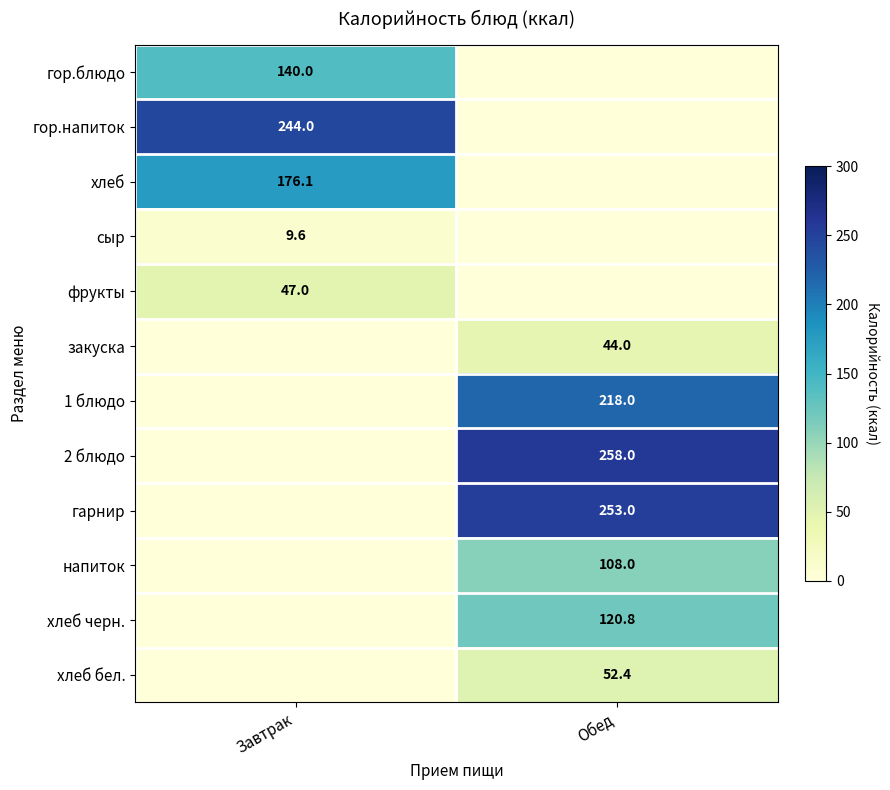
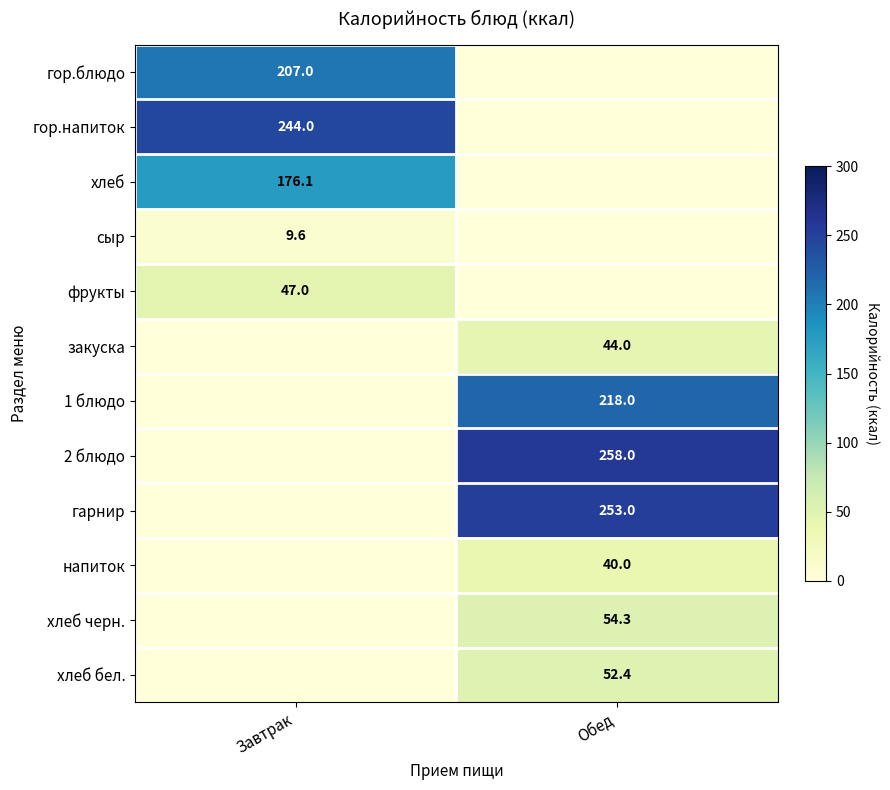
  {
    "гор.блюдо": {
-     "Завтрак": 140.0
+     "Завтрак": 207.0
    },
    "гор.напиток": {
      "Завтрак": 244.0
    },
    "хлеб": {
      "Завтрак": 176.1
    },
    "сыр": {
      "Завтрак": 9.6
    },
    "фрукты": {
      "Завтрак": 47.0
    },
    "закуска": {
      "Обед": 44.0
    },
    "1 блюдо": {
      "Обед": 218.0
    },
    "2 блюдо": {
      "Обед": 258.0
    },
    "гарнир": {
      "Обед": 253.0
    },
    "напиток": {
-     "Обед": 108.0
+     "Обед": 40.0
    },
    "хлеб черн.": {
-     "Обед": 120.8
+     "Обед": 54.3
    },
    "хлеб бел.": {
      "Обед": 52.4
    }
  }
